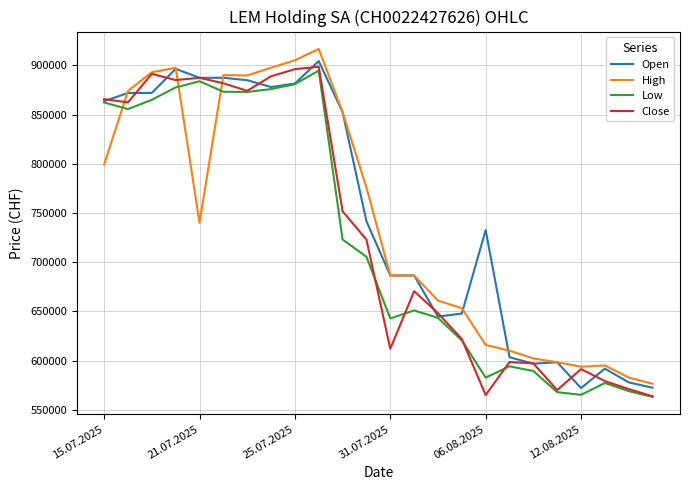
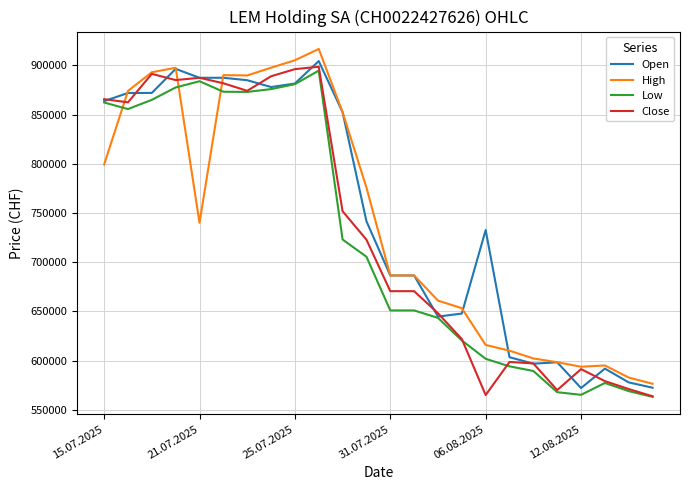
  {
    "Open": {
      "06.08.2025": 730000,
      "12.08.2025": 570000
    },
    "High": {
      "15.07.2025": 800000,
      "21.07.2025": 740000,
      "25.07.2025": 910000,
      "06.08.2025": 620000
    },
    "Low": {
      "21.07.2025": 880000,
-     "31.07.2025": 640000,
-     "06.08.2025": 580000,
+     "31.07.2025": 650000,
+     "06.08.2025": 600000,
      "12.08.2025": 570000
    },
    "Close": {
      "25.07.2025": 900000,
-     "31.07.2025": 610000,
+     "31.07.2025": 670000,
      "06.08.2025": 560000
    }
  }
